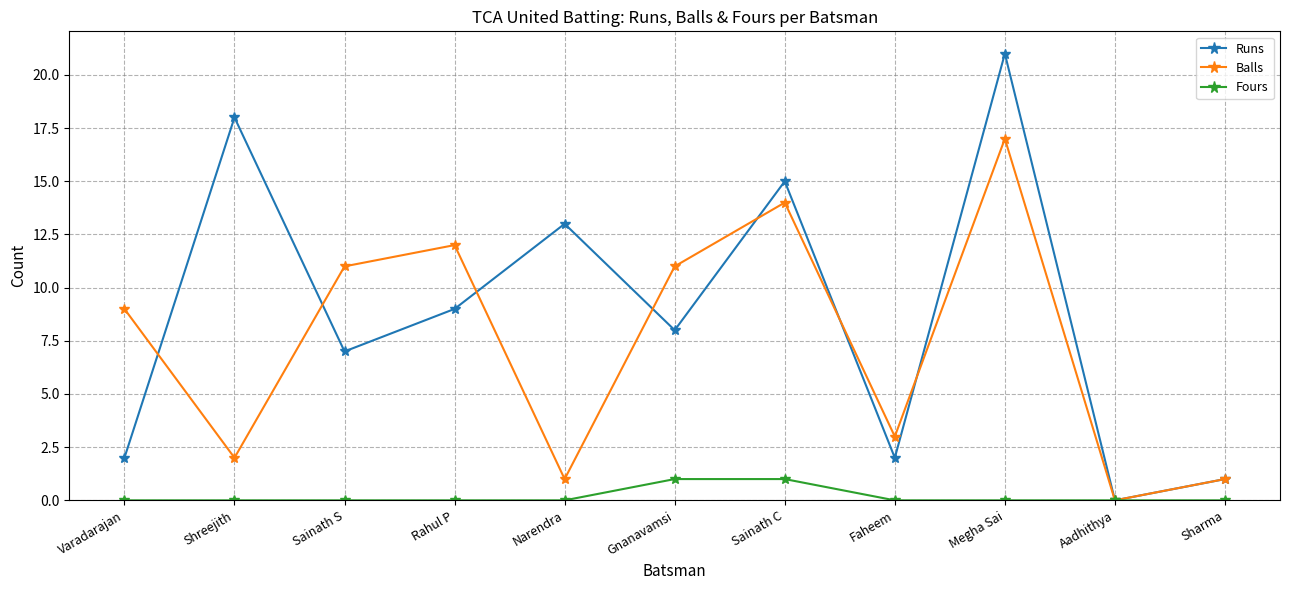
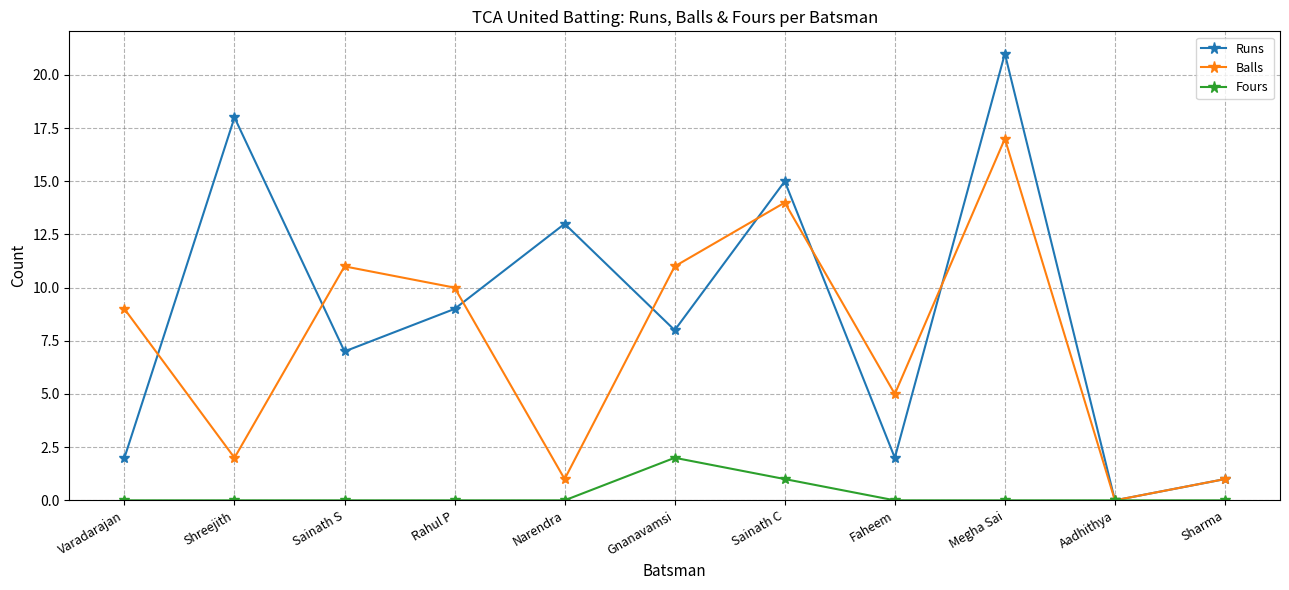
  {
    "Runs": {
      "Varadarajan": 2,
      "Shreejith": 18,
      "Sainath S": 7,
      "Rahul P": 9,
      "Narendra": 13,
      "Gnanavamsi": 8,
      "Sainath C": 15,
      "Faheem": 2,
      "Megha Sai": 21
    },
    "Balls": {
      "Varadarajan": 9,
      "Shreejith": 2,
      "Sainath S": 11,
-     "Rahul P": 12,
+     "Rahul P": 10,
      "Narendra": 1,
      "Gnanavamsi": 11,
      "Sainath C": 14,
-     "Faheem": 3,
+     "Faheem": 5,
      "Megha Sai": 17
    },
    "Fours": {
      "Varadarajan": 0,
      "Shreejith": 0,
      "Sainath S": 0,
      "Rahul P": 0,
      "Narendra": 0,
-     "Gnanavamsi": 1,
+     "Gnanavamsi": 2,
      "Sainath C": 1,
      "Faheem": 0,
      "Megha Sai": 0,
      "Sharma": 0
    }
  }
